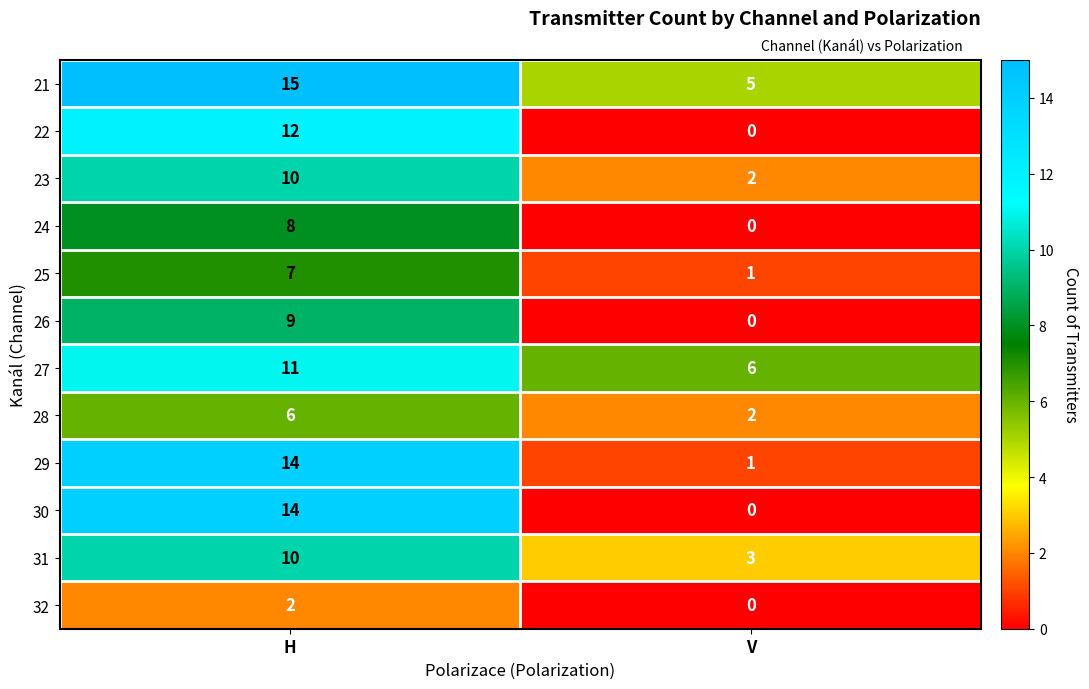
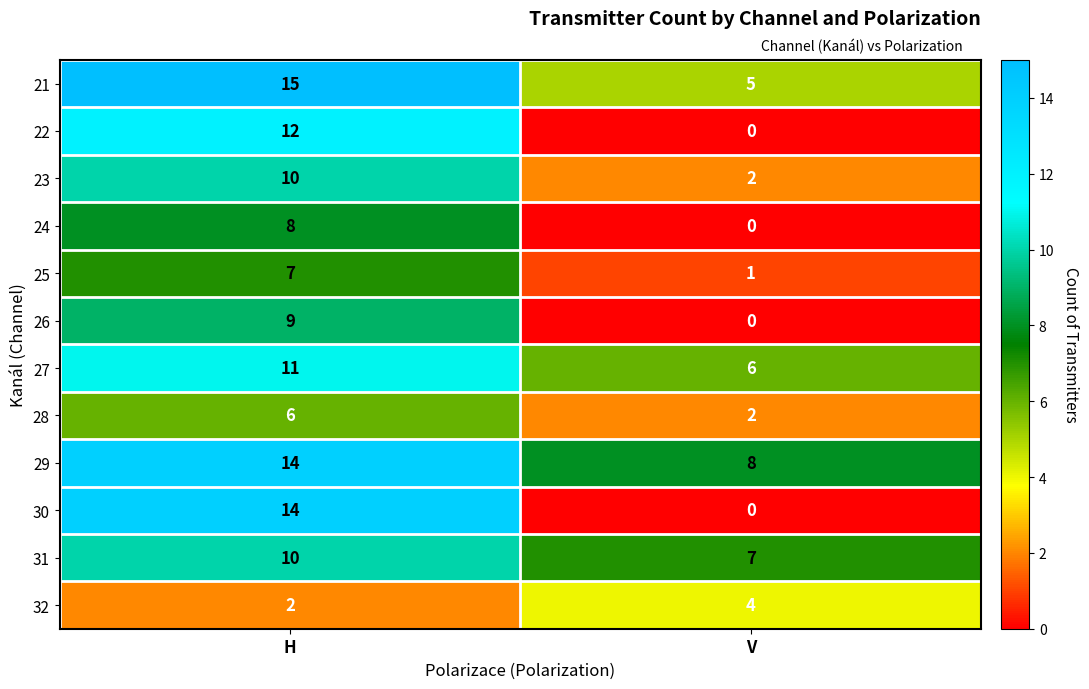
  {
    "21": {
      "H": 15,
      "V": 5
    },
    "22": {
      "H": 12,
      "V": 0
    },
    "23": {
      "H": 10,
      "V": 2
    },
    "24": {
      "H": 8,
      "V": 0
    },
    "25": {
      "H": 7,
      "V": 1
    },
    "26": {
      "H": 9,
      "V": 0
    },
    "27": {
      "H": 11,
      "V": 6
    },
    "28": {
      "H": 6,
      "V": 2
    },
    "29": {
      "H": 14,
-     "V": 1
+     "V": 8
    },
    "30": {
      "H": 14,
      "V": 0
    },
    "31": {
      "H": 10,
-     "V": 3
+     "V": 7
    },
    "32": {
      "H": 2,
-     "V": 0
+     "V": 4
    }
  }
